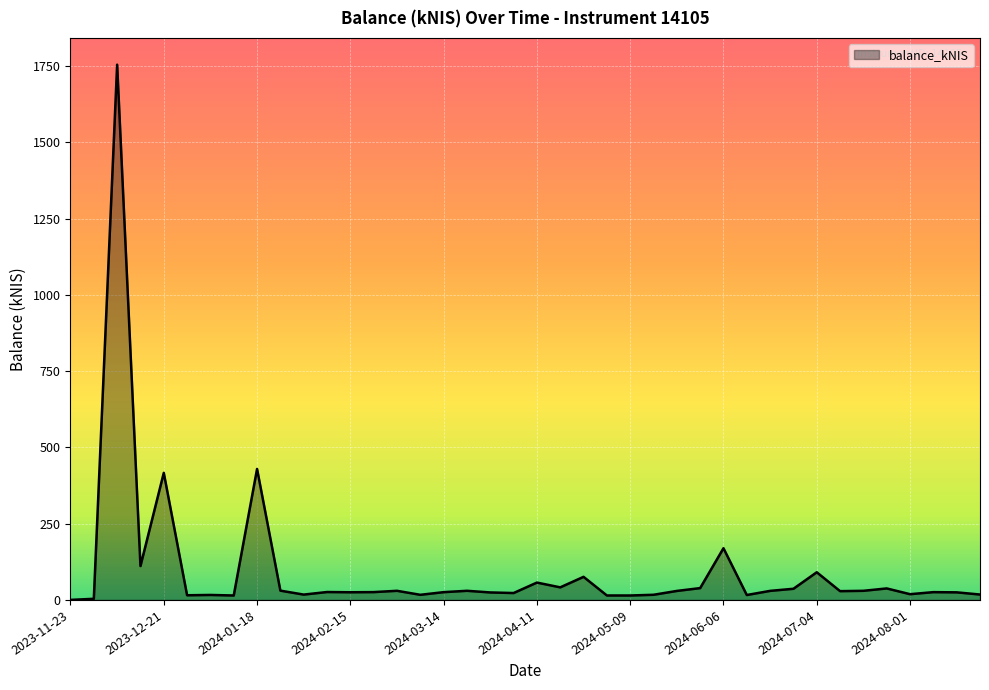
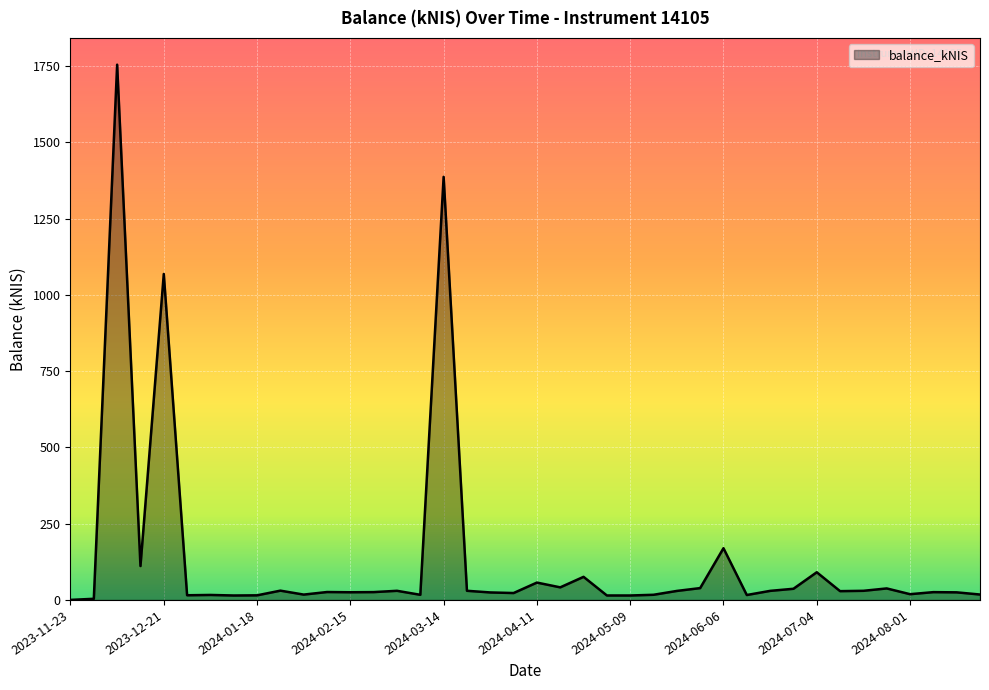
  {
    "2023-11-23": 0,
-   "2023-12-21": 420,
-   "2024-01-18": 430,
+   "2023-12-21": 1070,
+   "2024-01-18": 20,
    "2024-02-15": 30,
-   "2024-03-14": 30,
+   "2024-03-14": 1390,
    "2024-04-11": 60,
    "2024-05-09": 10,
    "2024-06-06": 170,
    "2024-07-04": 90,
    "2024-08-01": 20
  }
